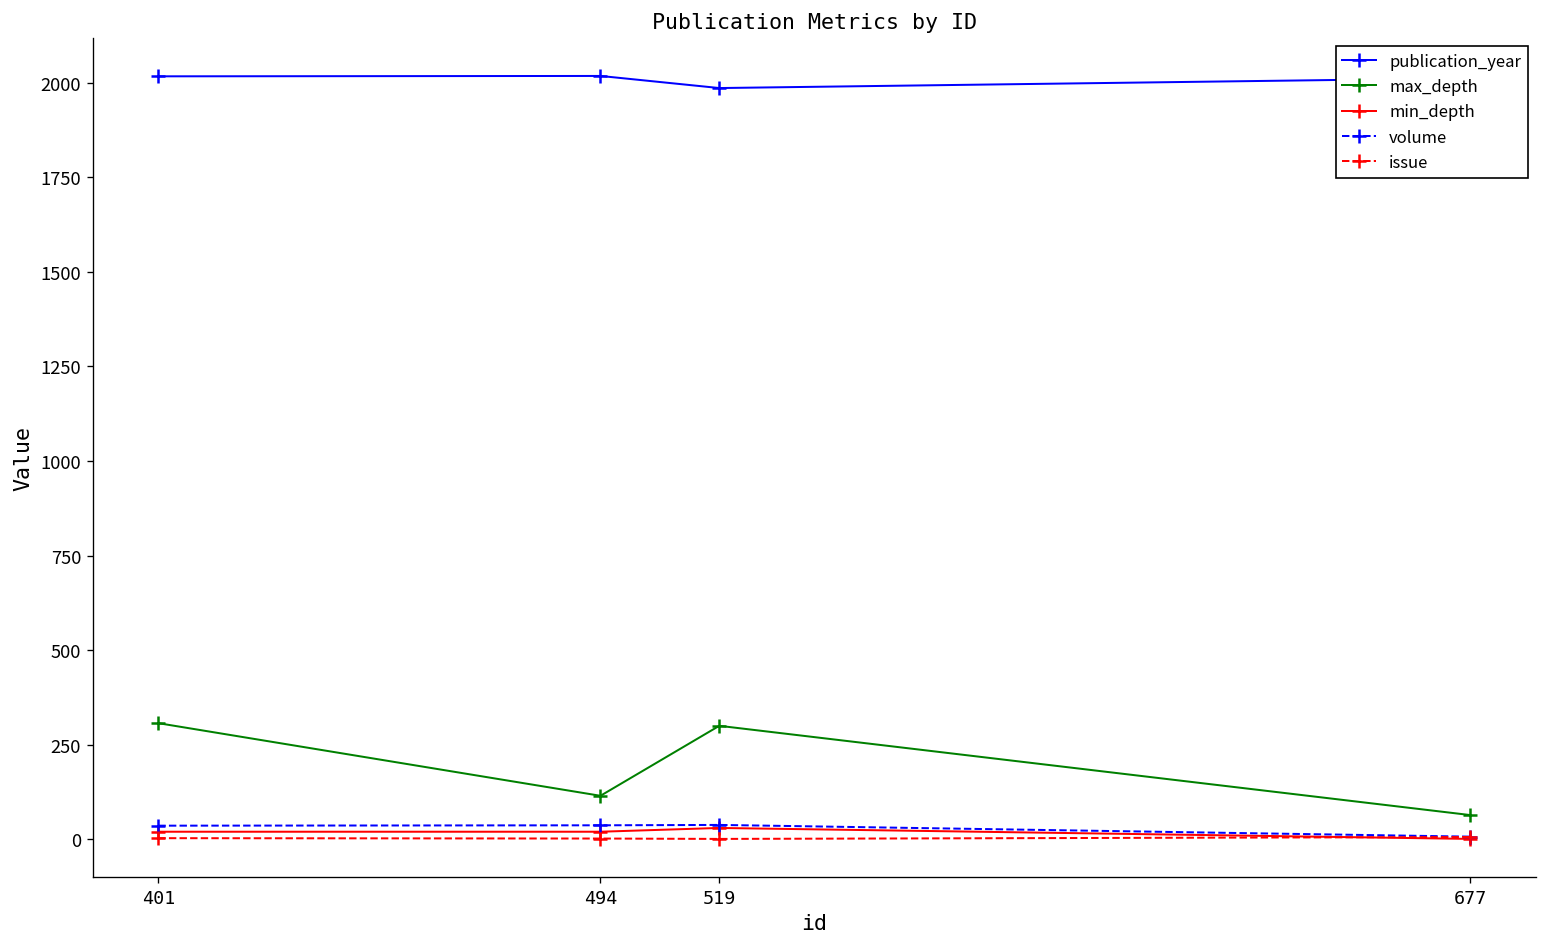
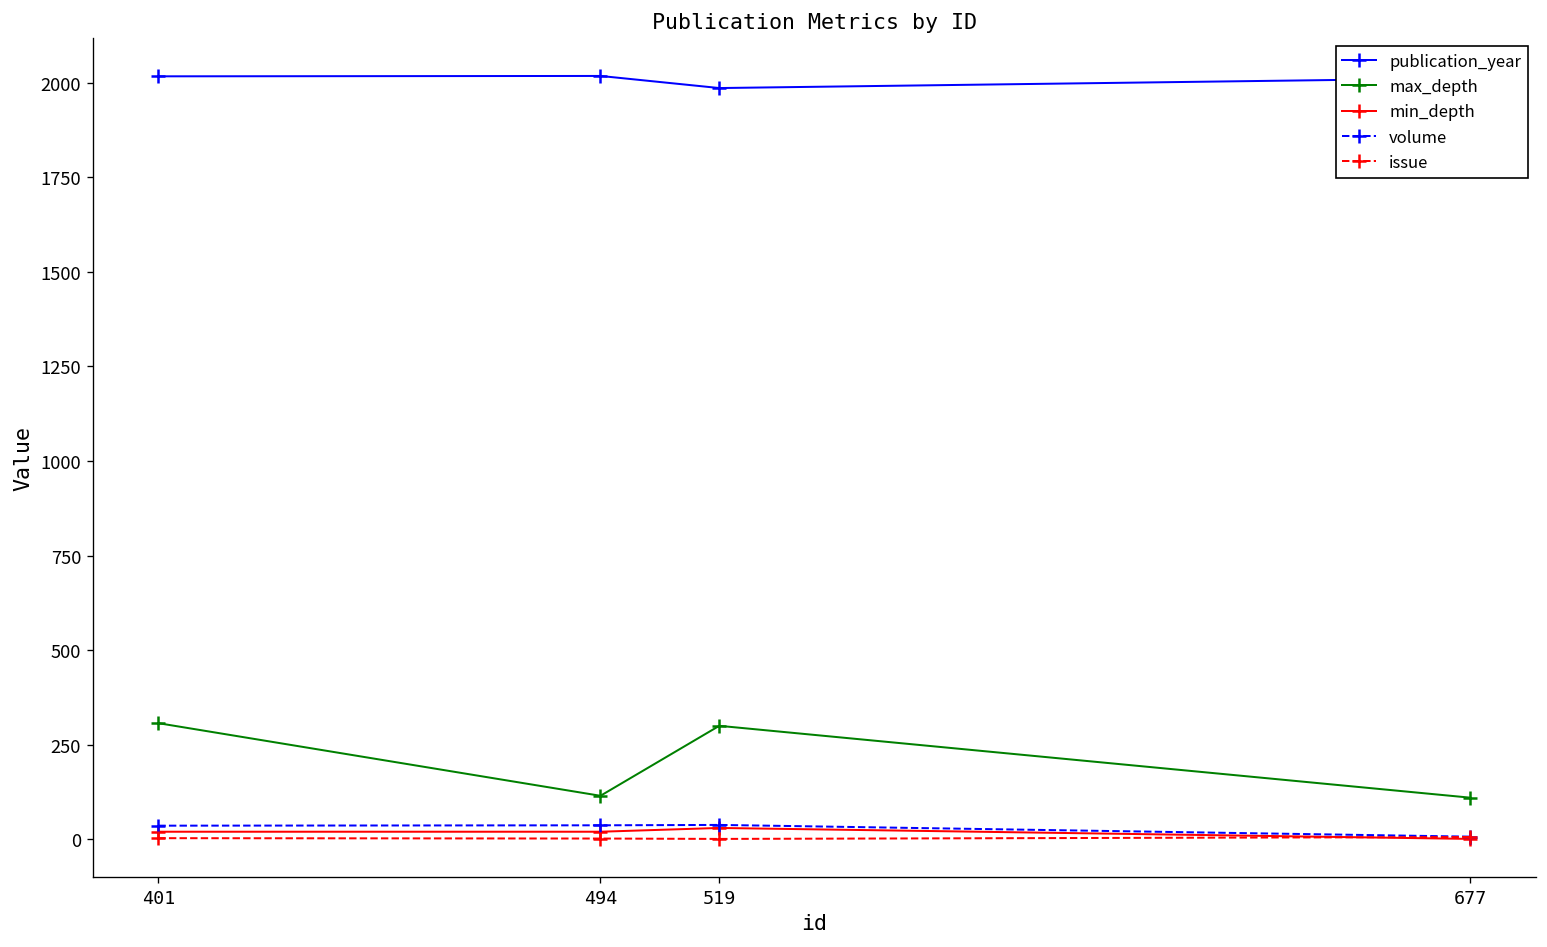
  {
    "max_depth": {
      "401": 310,
      "494": 120,
      "519": 300,
-     "677": 60
+     "677": 110
    }
  }
